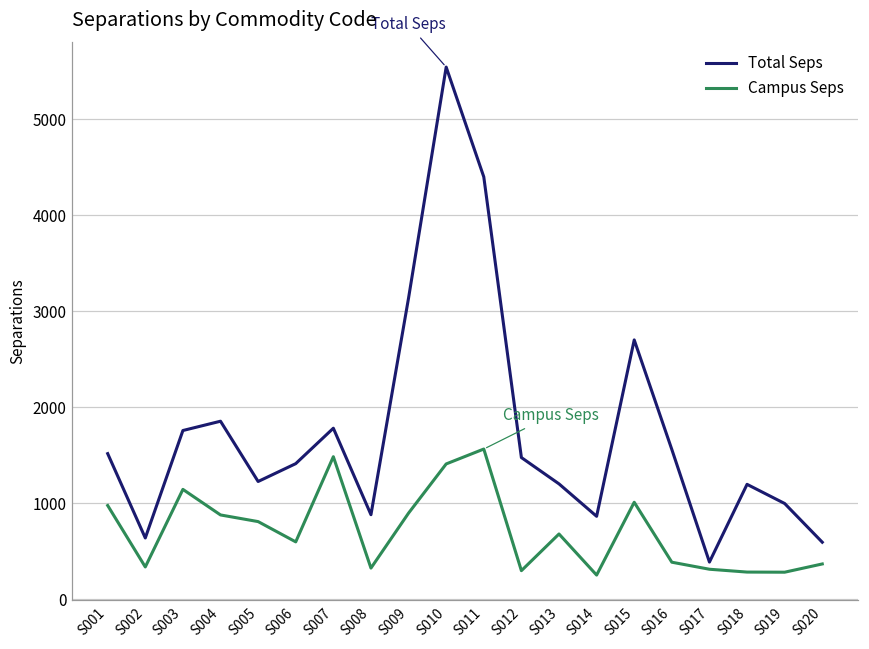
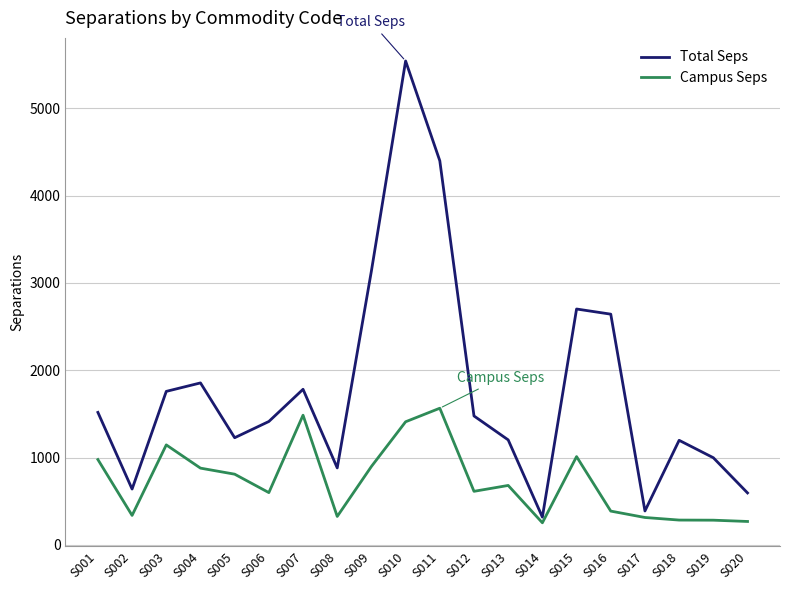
  {
    "Total Seps": {
      "S001": 1500,
      "S002": 600,
      "S003": 1800,
      "S004": 1900,
      "S005": 1200,
      "S006": 1400,
      "S007": 1800,
      "S008": 900,
      "S009": 3100,
      "S010": 5500,
      "S011": 4400,
      "S012": 1500,
      "S013": 1200,
-     "S014": 900,
+     "S014": 300,
      "S015": 2700,
-     "S016": 1600,
+     "S016": 2600,
      "S017": 400,
      "S018": 1200,
      "S019": 1000,
      "S020": 600
    },
    "Campus Seps": {
      "S001": 1000,
      "S002": 300,
      "S003": 1100,
      "S004": 900,
      "S005": 800,
      "S006": 600,
      "S007": 1500,
      "S008": 300,
      "S009": 900,
      "S010": 1400,
      "S011": 1600,
-     "S012": 300,
+     "S012": 600,
      "S013": 700,
      "S014": 300,
      "S015": 1000,
      "S016": 400,
      "S017": 300,
      "S018": 300,
      "S019": 300,
-     "S020": 400
+     "S020": 300
    }
  }
